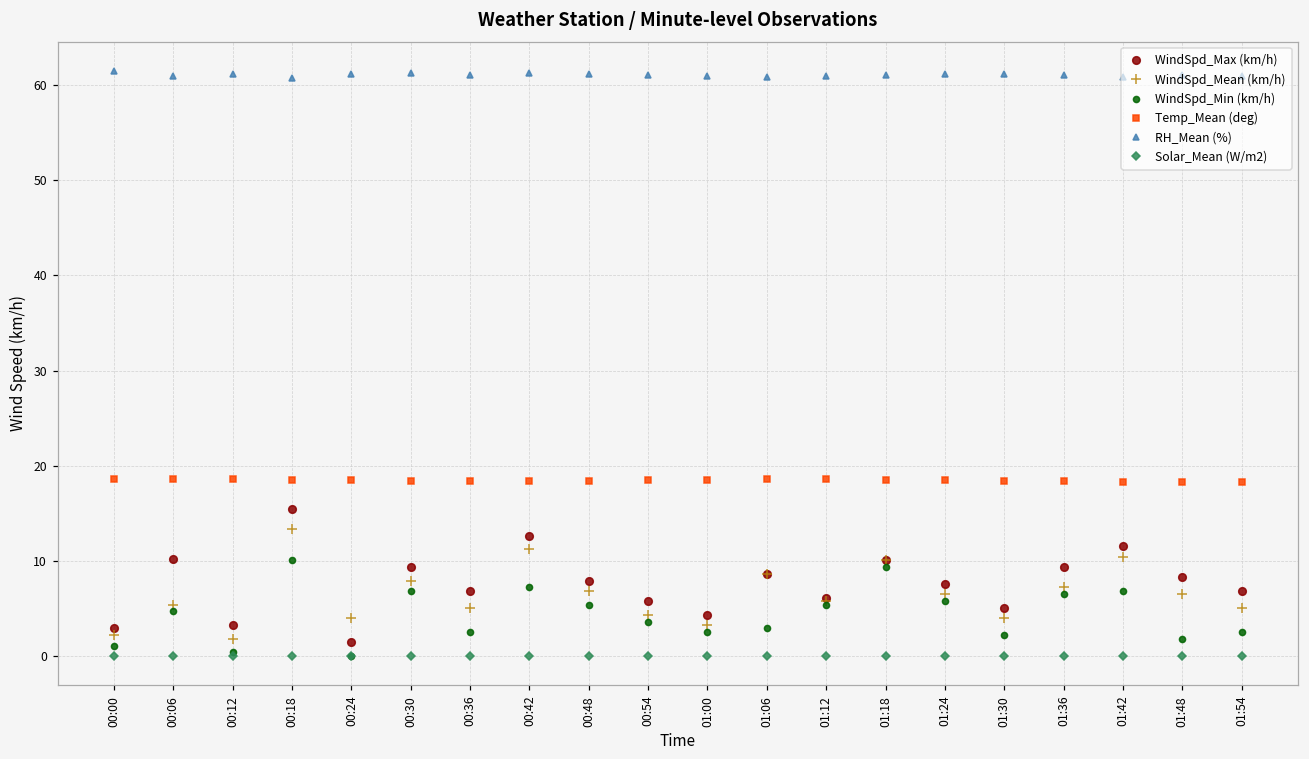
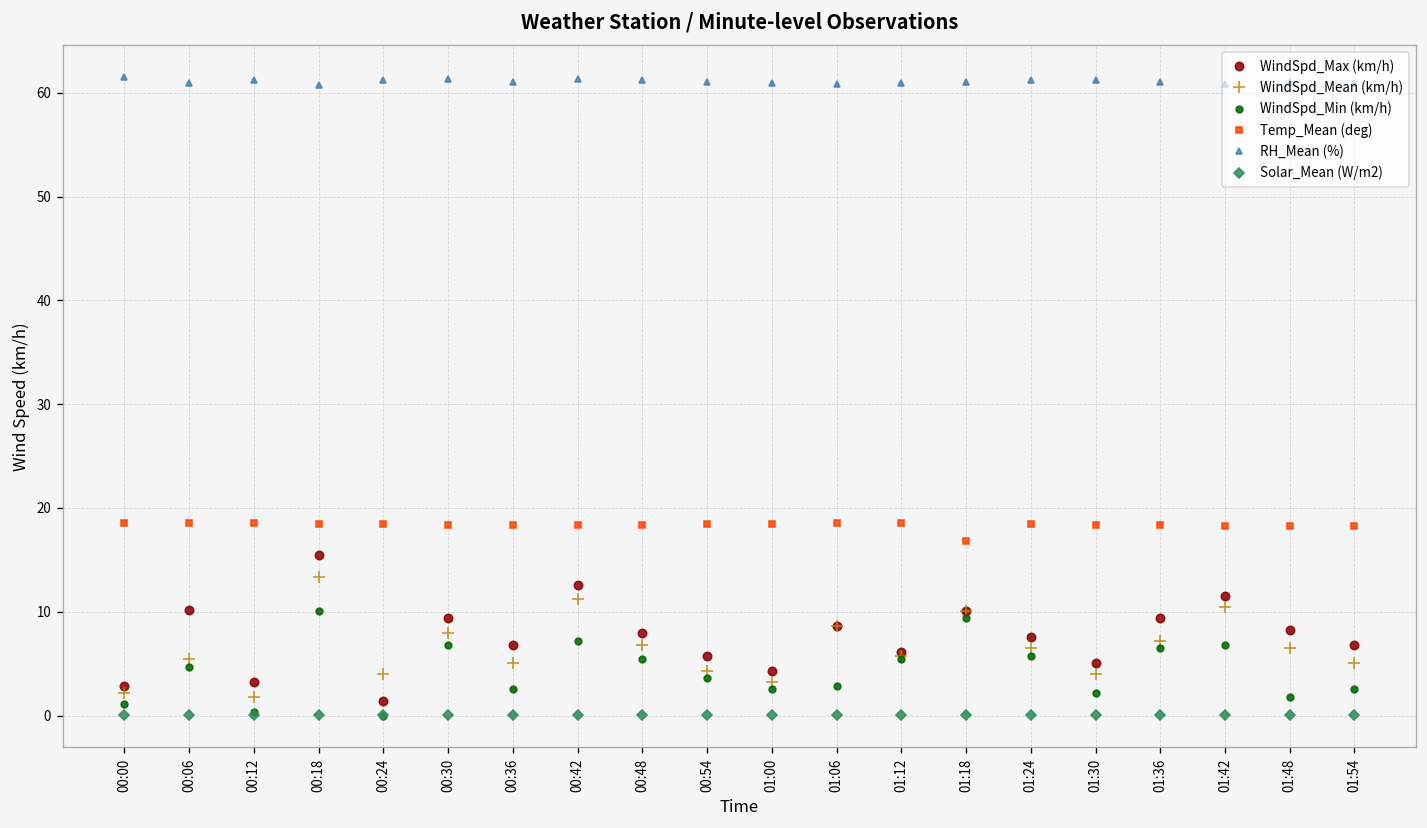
  {
    "WindSpd_Max (km/h)": {
      "00:00": 3,
      "00:06": 10,
      "00:12": 3,
      "00:18": 15,
      "00:24": 1,
      "00:30": 9,
      "00:36": 7,
      "00:42": 13,
      "00:48": 8,
      "00:54": 6,
      "01:00": 4,
      "01:12": 6,
      "01:24": 8,
      "01:30": 5,
      "01:36": 9,
      "01:42": 12,
      "01:48": 8,
      "01:54": 7
    },
    "WindSpd_Mean (km/h)": {
      "00:00": 2,
      "00:06": 5,
      "00:12": 2,
      "00:18": 13,
      "00:24": 4,
      "00:30": 8,
      "00:36": 5,
      "00:42": 11,
      "00:48": 7,
      "00:54": 4,
      "01:00": 3,
      "01:12": 6,
      "01:24": 6,
      "01:30": 4,
      "01:36": 7,
      "01:42": 10,
      "01:48": 6,
      "01:54": 5
    },
    "WindSpd_Min (km/h)": {
      "00:00": 1,
      "00:06": 5,
      "00:12": 0,
      "00:18": 10,
      "00:30": 7,
      "00:36": 3,
      "00:42": 7,
      "00:48": 5,
      "00:54": 4,
      "01:00": 3,
      "01:06": 3,
      "01:12": 5,
      "01:18": 9,
      "01:24": 6,
      "01:30": 2,
      "01:36": 6,
      "01:42": 7,
      "01:48": 2,
      "01:54": 3
    },
    "Temp_Mean (deg)": {
      "00:00": 19,
      "00:06": 19,
      "00:12": 19,
      "00:18": 19,
      "00:24": 19,
      "00:30": 18,
      "00:36": 18,
      "00:42": 18,
      "00:48": 18,
      "00:54": 19,
      "01:00": 19,
      "01:06": 19,
      "01:12": 19,
-     "01:18": 19,
+     "01:18": 17,
      "01:24": 19,
      "01:30": 18,
      "01:36": 18,
      "01:42": 18,
      "01:48": 18,
      "01:54": 18
    },
    "RH_Mean (%)": {
      "00:00": 62,
      "00:06": 61,
      "00:12": 61,
      "00:18": 61,
      "00:24": 61,
      "00:30": 61,
      "00:36": 61,
      "00:42": 61,
      "00:48": 61,
      "00:54": 61,
      "01:00": 61,
      "01:06": 61,
      "01:12": 61,
      "01:18": 61,
      "01:24": 61,
      "01:30": 61,
      "01:36": 61
    },
    "Solar_Mean (W/m2)": {
      "00:00": 0,
      "00:06": 0,
      "00:12": 0,
      "00:18": 0,
      "00:30": 0,
      "00:36": 0,
      "00:42": 0,
      "00:48": 0,
      "00:54": 0,
      "01:00": 0,
      "01:06": 0,
      "01:12": 0,
      "01:18": 0,
      "01:24": 0,
      "01:30": 0,
      "01:36": 0,
      "01:42": 0,
      "01:48": 0,
      "01:54": 0
    }
  }
